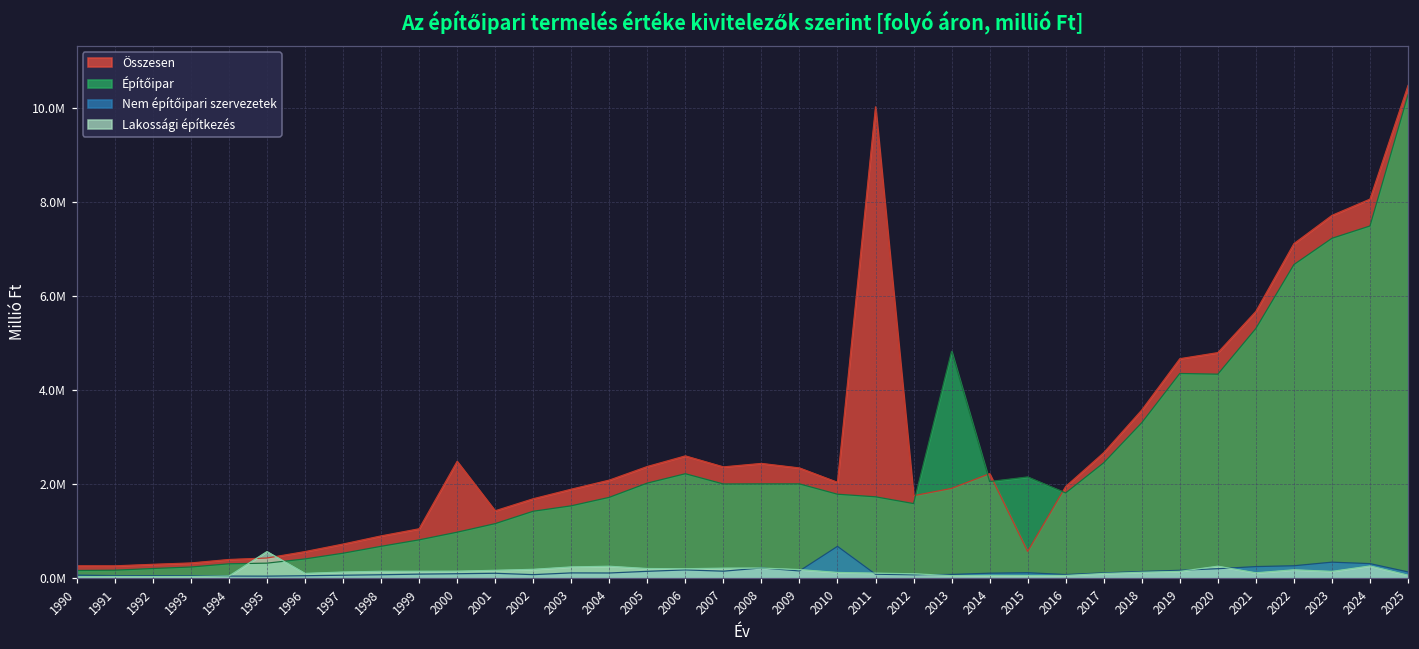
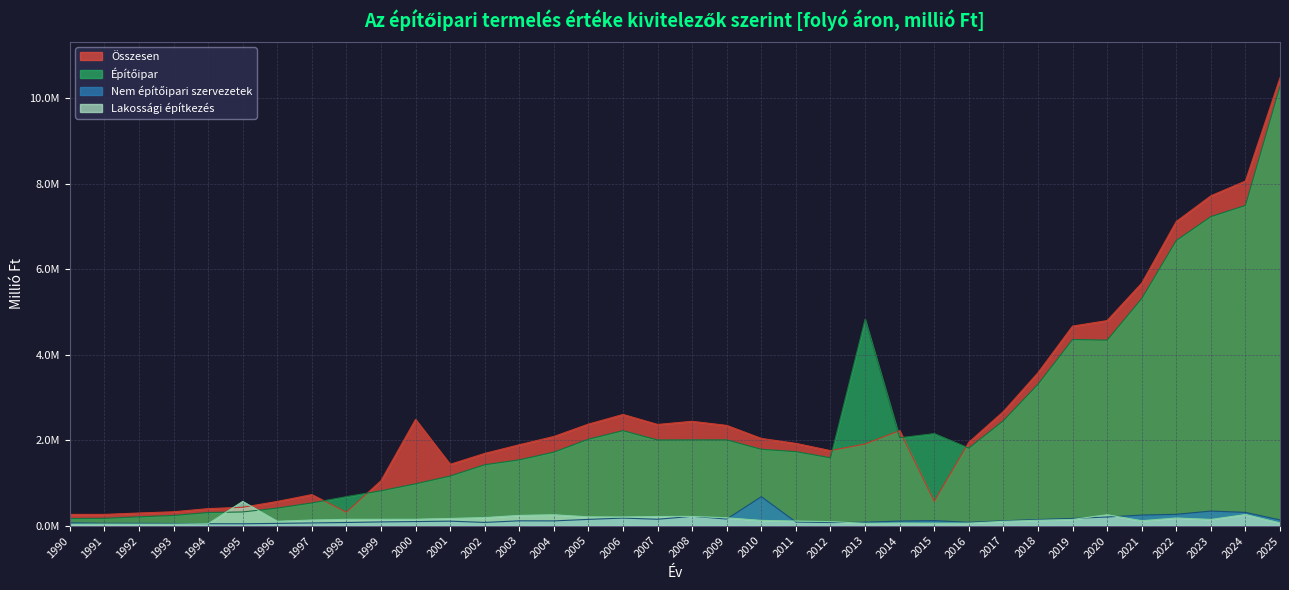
  {
    "Összesen": {
      "1990": 300000,
      "1991": 300000,
      "1992": 300000,
      "1993": 300000,
      "1994": 400000,
      "1995": 400000,
      "1996": 600000,
      "1997": 700000,
-     "1998": 900000,
+     "1998": 300000,
      "1999": 1100000,
      "2000": 2500000,
      "2001": 1400000,
      "2002": 1700000,
      "2003": 1900000,
      "2004": 2100000,
      "2005": 2400000,
      "2006": 2600000,
      "2007": 2400000,
      "2008": 2400000,
      "2009": 2300000,
      "2010": 2000000,
-     "2011": 10000000,
+     "2011": 1900000,
      "2012": 1800000,
      "2013": 1900000,
      "2014": 2200000,
      "2015": 600000,
      "2016": 2000000,
      "2017": 2700000,
      "2018": 3600000,
      "2019": 4700000,
      "2020": 4800000,
      "2021": 5700000,
      "2022": 7100000,
      "2023": 7700000,
      "2024": 8100000,
      "2025": 10500000
    },
    "Építőipar": {
      "1990": 200000,
      "1991": 200000,
      "1992": 200000,
      "1993": 200000,
      "1994": 300000,
      "1995": 300000,
      "1996": 400000,
      "1997": 500000,
      "1998": 700000,
      "1999": 800000,
      "2000": 1000000,
      "2001": 1200000,
      "2002": 1400000,
      "2003": 1500000,
      "2004": 1700000,
      "2005": 2000000,
      "2006": 2200000,
      "2007": 2000000,
      "2008": 2000000,
      "2009": 2000000,
      "2010": 1800000,
      "2011": 1700000,
      "2012": 1600000,
      "2013": 4800000,
      "2014": 2100000,
      "2015": 2200000,
      "2016": 1800000,
      "2017": 2500000,
      "2018": 3300000,
      "2019": 4400000,
      "2020": 4300000,
      "2021": 5300000,
      "2022": 6700000,
      "2023": 7200000,
      "2024": 7500000,
      "2025": 10300000
    },
    "Nem építőipari szervezetek": {
      "1995": 0,
      "1997": 100000,
      "1998": 100000,
      "1999": 100000,
      "2001": 100000,
      "2002": 100000,
      "2003": 100000,
      "2004": 100000,
      "2007": 100000,
      "2010": 700000,
      "2015": 100000,
      "2021": 200000,
      "2022": 300000,
      "2023": 300000,
      "2025": 100000
    },
    "Lakossági építkezés": {
      "1995": 600000,
      "1997": 100000,
      "1998": 100000,
      "1999": 100000,
      "2001": 200000,
      "2002": 200000,
      "2003": 200000,
      "2004": 300000,
      "2007": 200000,
      "2010": 100000,
      "2015": 100000,
      "2021": 100000,
      "2022": 200000,
      "2023": 100000,
      "2025": 100000
    }
  }
